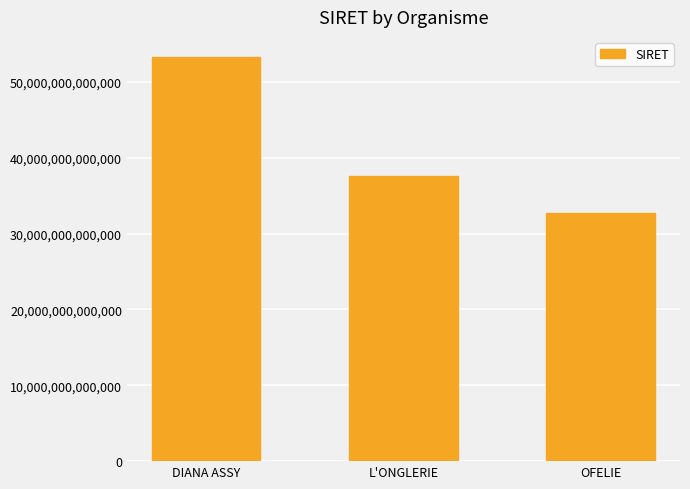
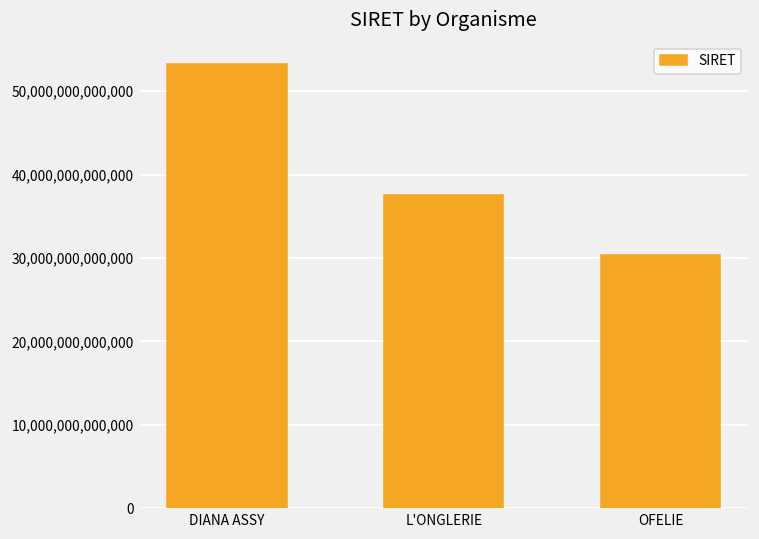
  {
    "DIANA ASSY": "53,000,000,000,000",
    "L'ONGLERIE": "38,000,000,000,000",
-   "OFELIE": "33,000,000,000,000"
+   "OFELIE": "30,000,000,000,000"
  }
